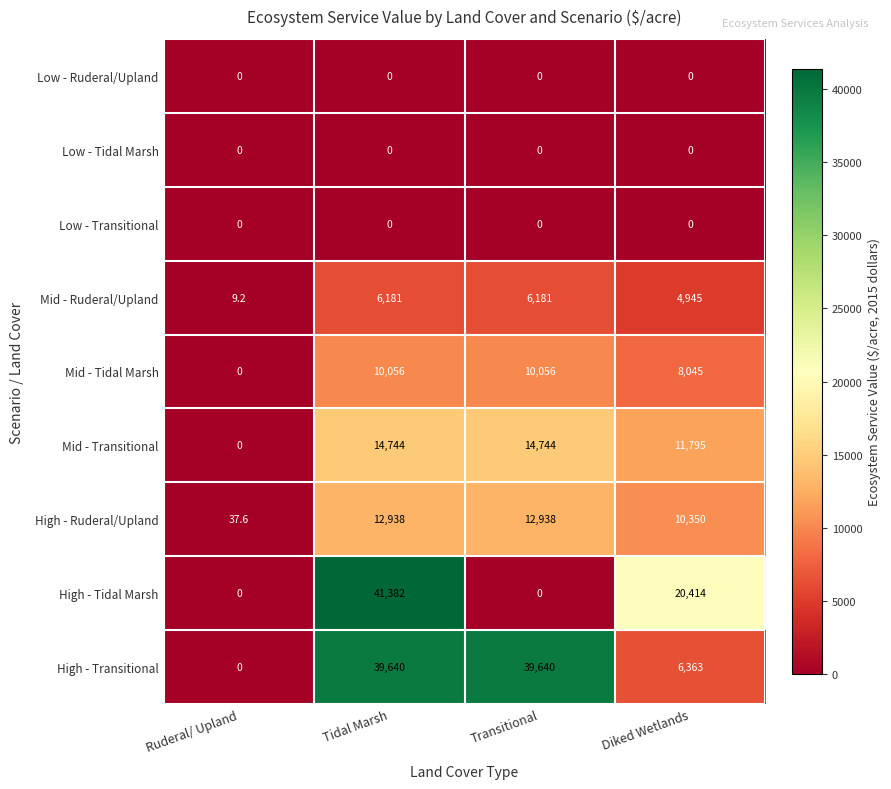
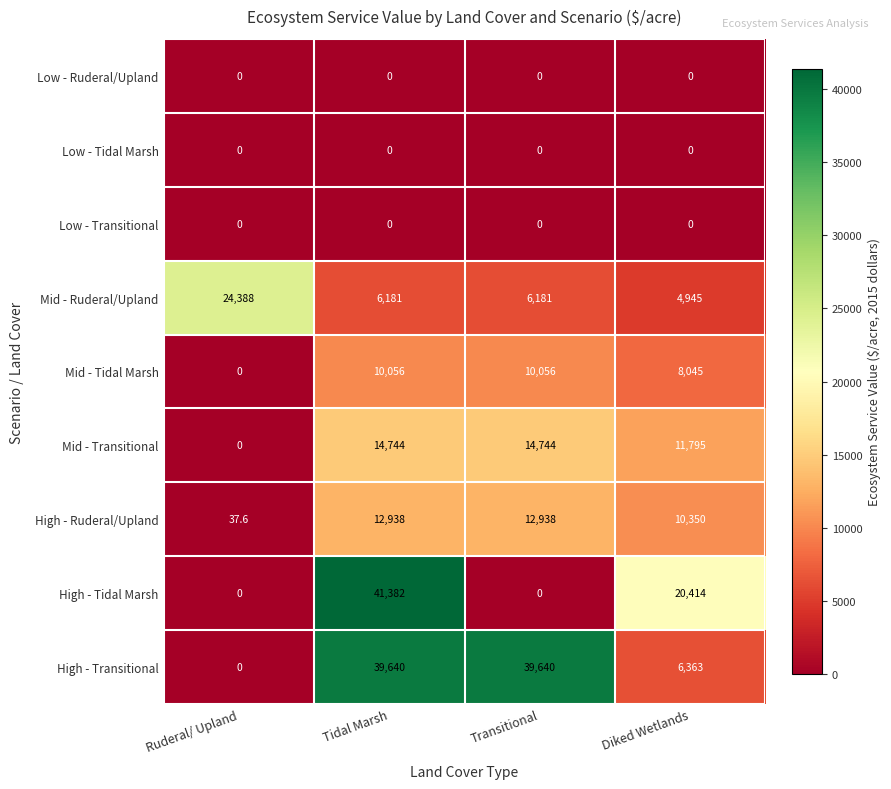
  {
    "Low - Ruderal/Upland": {
      "Ruderal/ Upland": "0",
      "Tidal Marsh": "0",
      "Transitional": "0",
      "Diked Wetlands": "0"
    },
    "Low - Tidal Marsh": {
      "Ruderal/ Upland": "0",
      "Tidal Marsh": "0",
      "Transitional": "0",
      "Diked Wetlands": "0"
    },
    "Low - Transitional": {
      "Ruderal/ Upland": "0",
      "Tidal Marsh": "0",
      "Transitional": "0",
      "Diked Wetlands": "0"
    },
    "Mid - Ruderal/Upland": {
-     "Ruderal/ Upland": "9.2",
+     "Ruderal/ Upland": "24,388",
      "Tidal Marsh": "6,181",
      "Transitional": "6,181",
      "Diked Wetlands": "4,945"
    },
    "Mid - Tidal Marsh": {
      "Ruderal/ Upland": "0",
      "Tidal Marsh": "10,056",
      "Transitional": "10,056",
      "Diked Wetlands": "8,045"
    },
    "Mid - Transitional": {
      "Ruderal/ Upland": "0",
      "Tidal Marsh": "14,744",
      "Transitional": "14,744",
      "Diked Wetlands": "11,795"
    },
    "High - Ruderal/Upland": {
      "Ruderal/ Upland": "37.6",
      "Tidal Marsh": "12,938",
      "Transitional": "12,938",
      "Diked Wetlands": "10,350"
    },
    "High - Tidal Marsh": {
      "Ruderal/ Upland": "0",
      "Tidal Marsh": "41,382",
      "Transitional": "0",
      "Diked Wetlands": "20,414"
    },
    "High - Transitional": {
      "Ruderal/ Upland": "0",
      "Tidal Marsh": "39,640",
      "Transitional": "39,640",
      "Diked Wetlands": "6,363"
    }
  }
